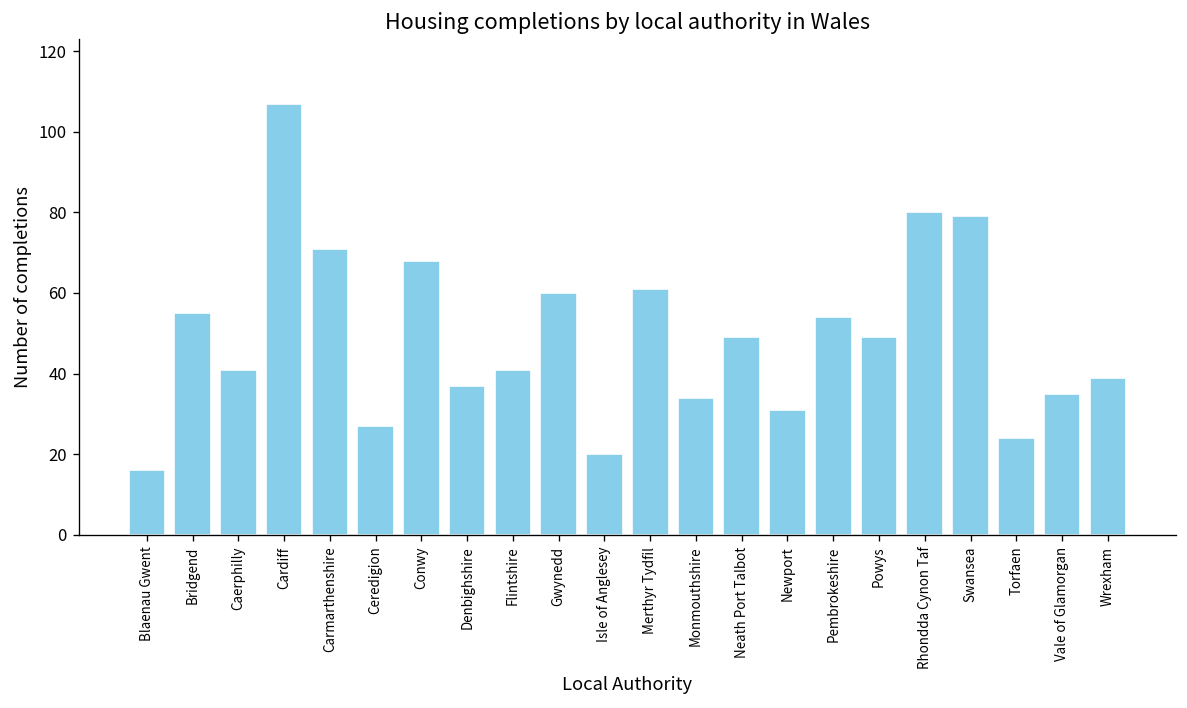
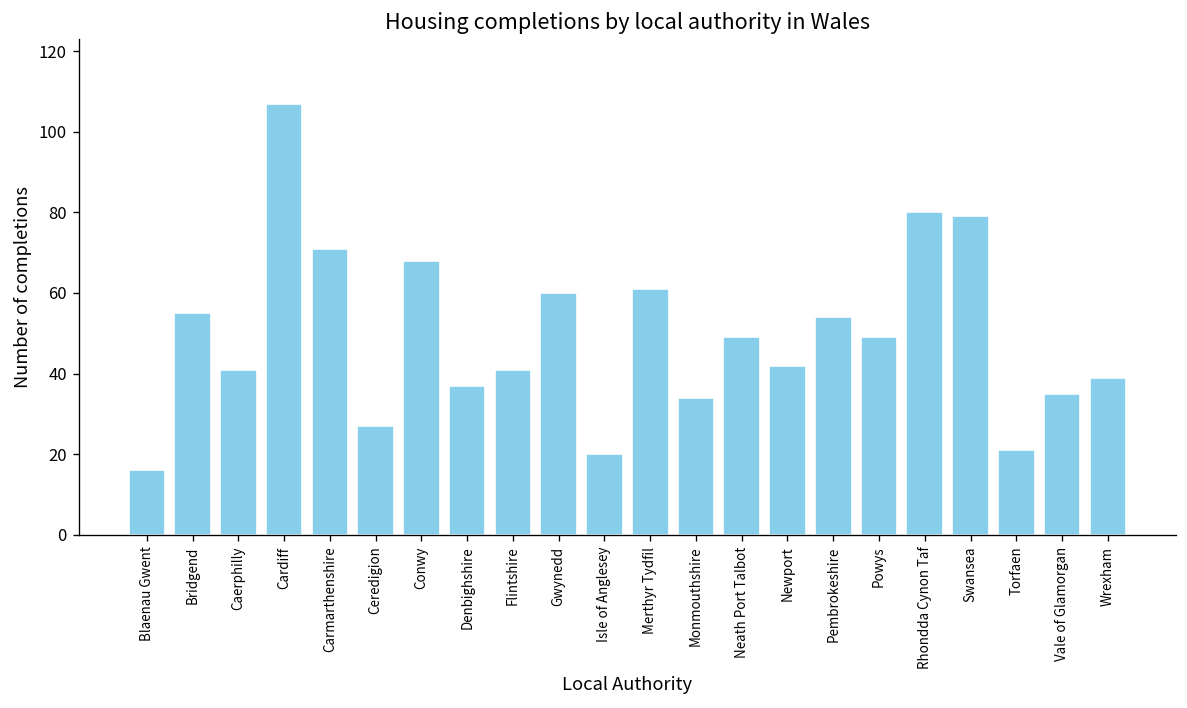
  {
    "Blaenau Gwent": 16,
    "Bridgend": 55,
    "Caerphilly": 41,
    "Cardiff": 107,
    "Carmarthenshire": 71,
    "Ceredigion": 27,
    "Conwy": 68,
    "Denbighshire": 37,
    "Flintshire": 41,
    "Gwynedd": 60,
    "Isle of Anglesey": 20,
    "Merthyr Tydfil": 61,
    "Monmouthshire": 34,
    "Neath Port Talbot": 49,
-   "Newport": 31,
+   "Newport": 42,
    "Pembrokeshire": 54,
    "Powys": 49,
    "Rhondda Cynon Taf": 80,
    "Swansea": 79,
-   "Torfaen": 24,
+   "Torfaen": 21,
    "Vale of Glamorgan": 35,
    "Wrexham": 39
  }
